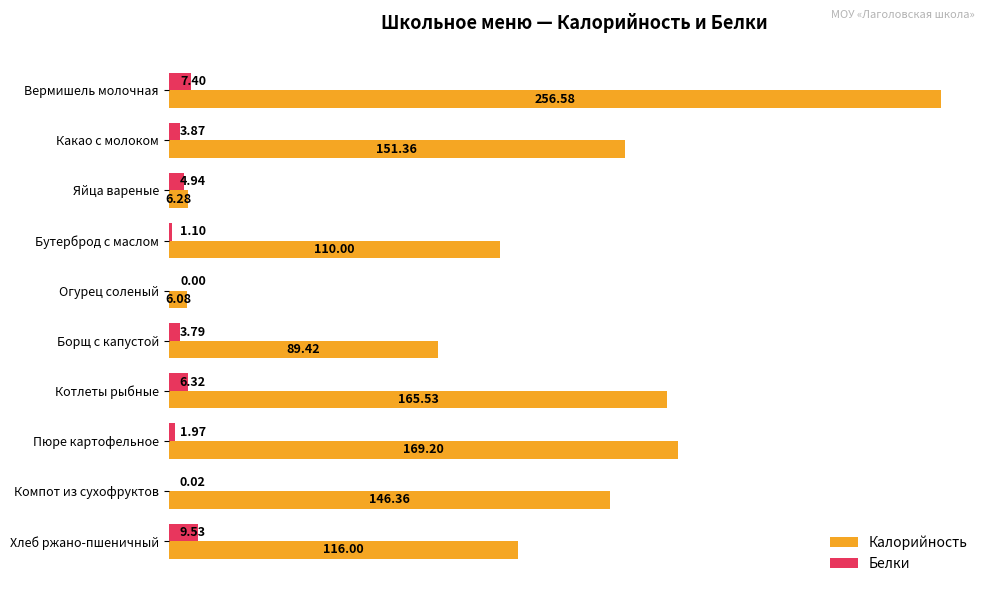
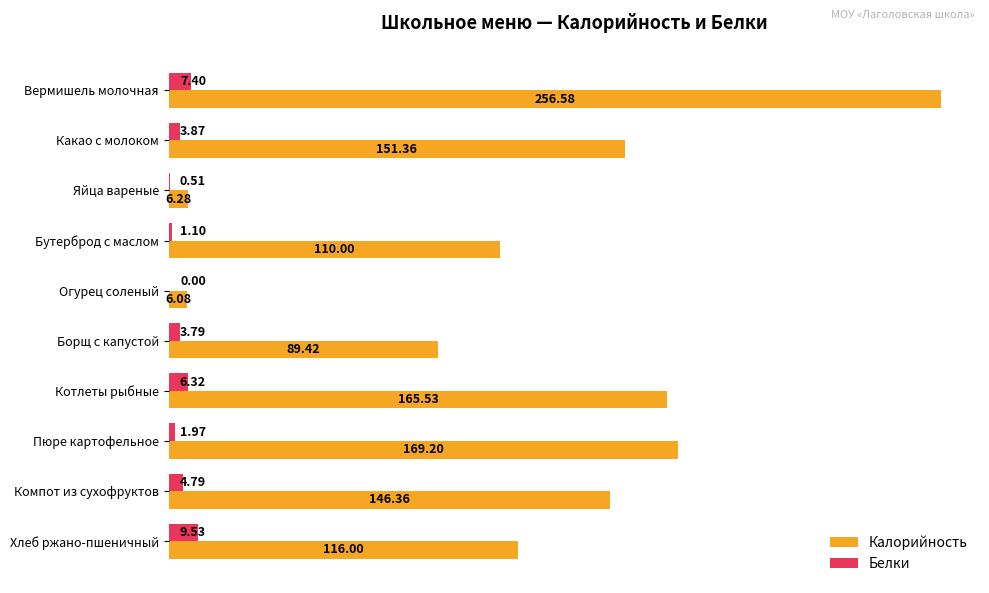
  {
    "Калорийность": {
      "Вермишель молочная": 256.58,
      "Какао с молоком": 151.36,
      "Яйца вареные": 6.28,
      "Бутерброд с маслом": 110.00,
      "Огурец соленый": 6.08,
      "Борщ с капустой": 89.42,
      "Котлеты рыбные": 165.53,
      "Пюре картофельное": 169.20,
      "Компот из сухофруктов": 146.36,
      "Хлеб ржано-пшеничный": 116.00
    },
    "Белки": {
      "Вермишель молочная": 7.40,
      "Какао с молоком": 3.87,
-     "Яйца вареные": 4.94,
+     "Яйца вареные": 0.51,
      "Бутерброд с маслом": 1.10,
      "Огурец соленый": 0.00,
      "Борщ с капустой": 3.79,
      "Котлеты рыбные": 6.32,
      "Пюре картофельное": 1.97,
-     "Компот из сухофруктов": 0.02,
+     "Компот из сухофруктов": 4.79,
      "Хлеб ржано-пшеничный": 9.53
    }
  }
